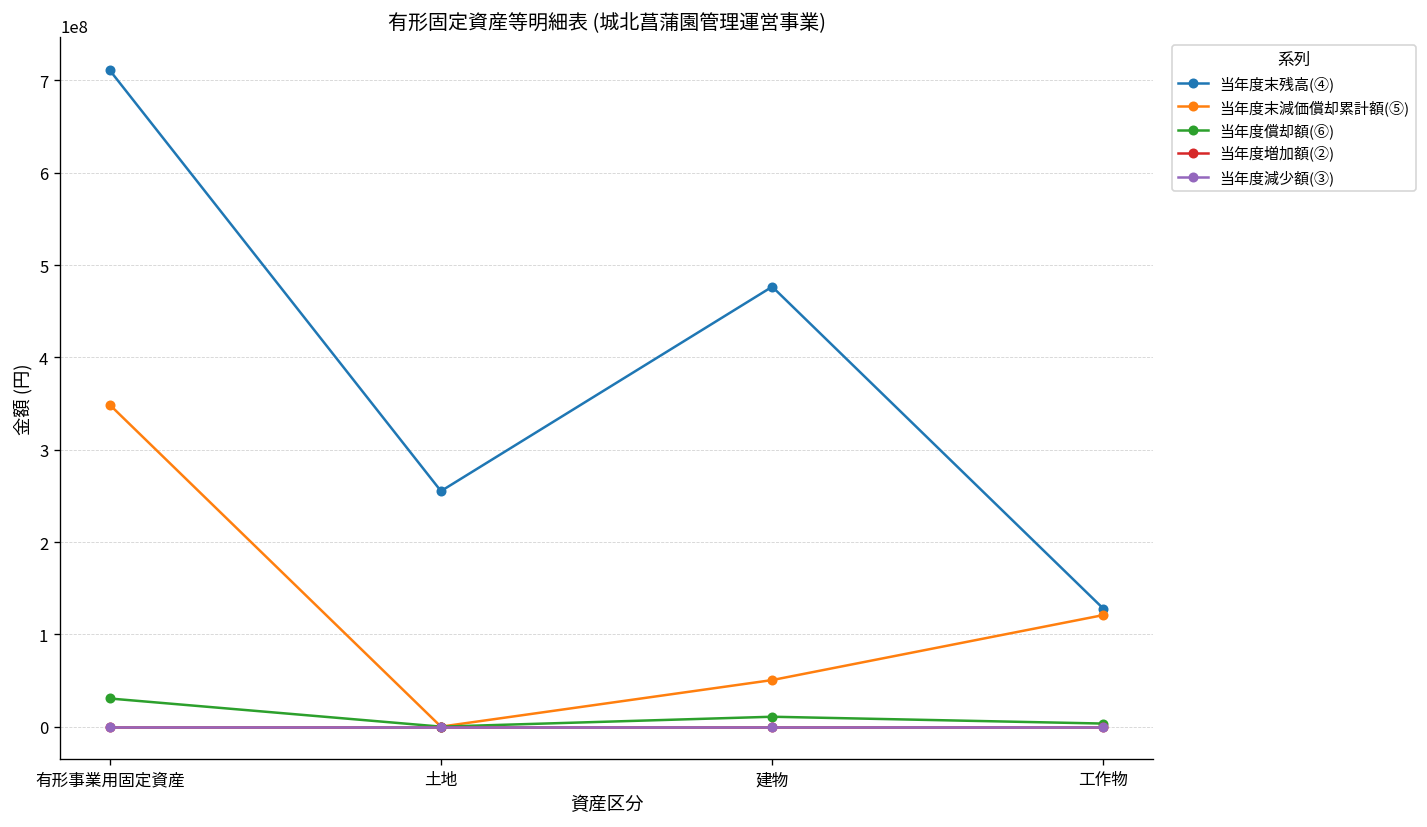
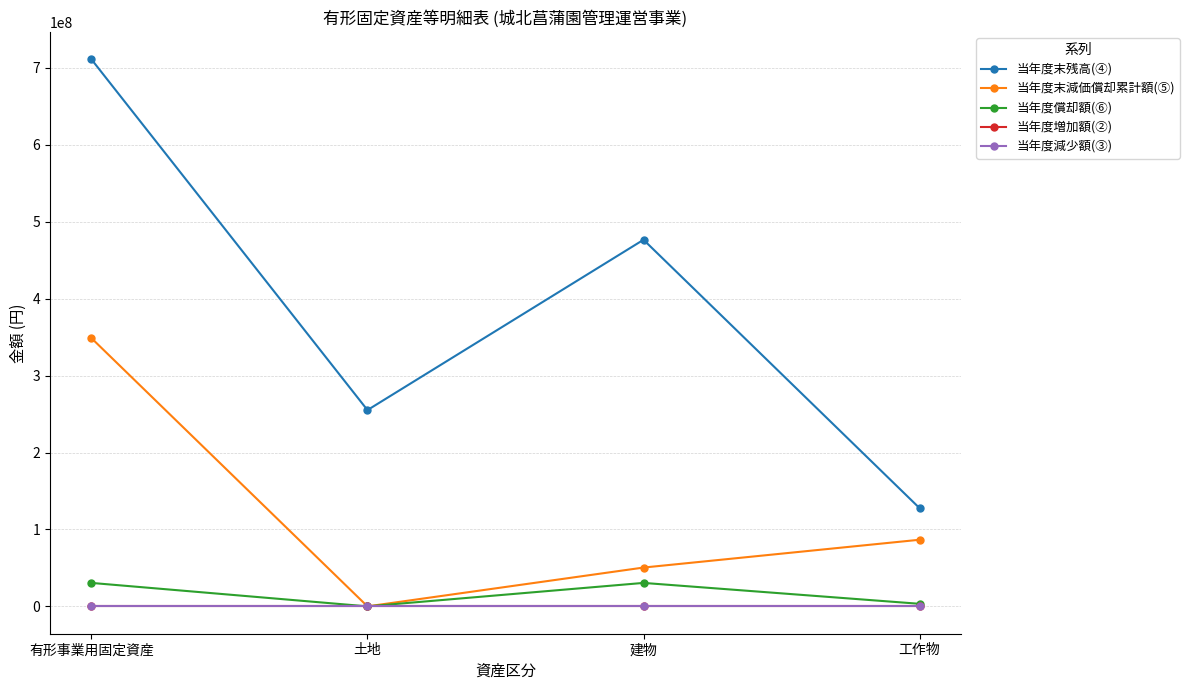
  {
    "当年度末残高(④)": {
      "有形事業用固定資産": 710000000,
      "土地": 260000000,
      "建物": 480000000,
      "工作物": 130000000
    },
    "当年度末減価償却累計額(⑤)": {
      "有形事業用固定資産": 350000000,
      "建物": 50000000,
-     "工作物": 120000000
+     "工作物": 90000000
    },
    "当年度償却額(⑥)": {
      "有形事業用固定資産": 30000000,
-     "建物": 10000000,
+     "建物": 30000000,
      "工作物": 0
    },
    "当年度減少額(③)": {
      "有形事業用固定資産": 0,
      "建物": 0,
      "工作物": 0
    }
  }
